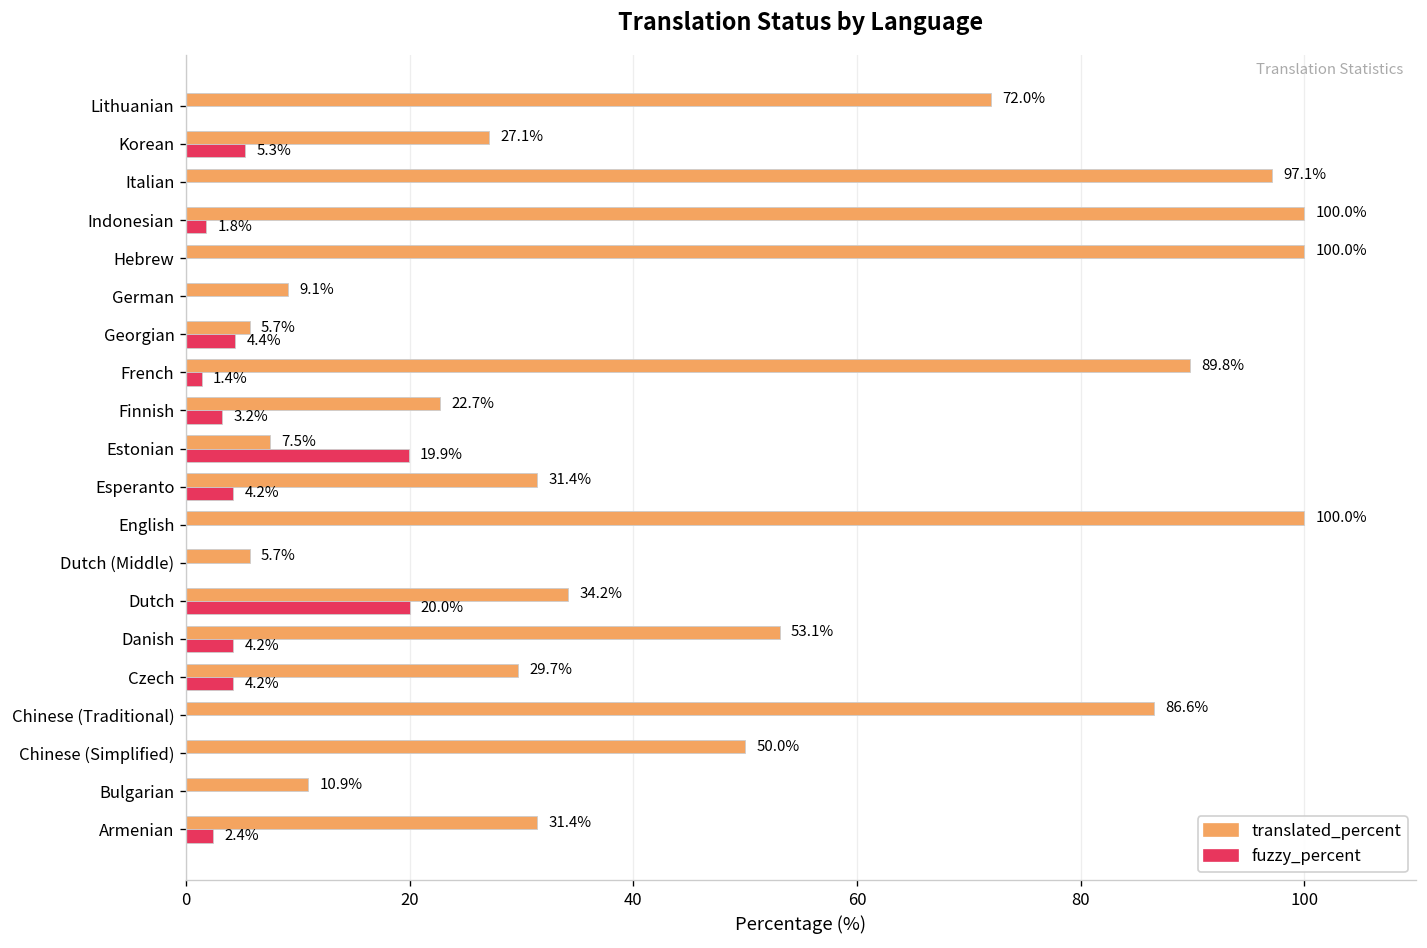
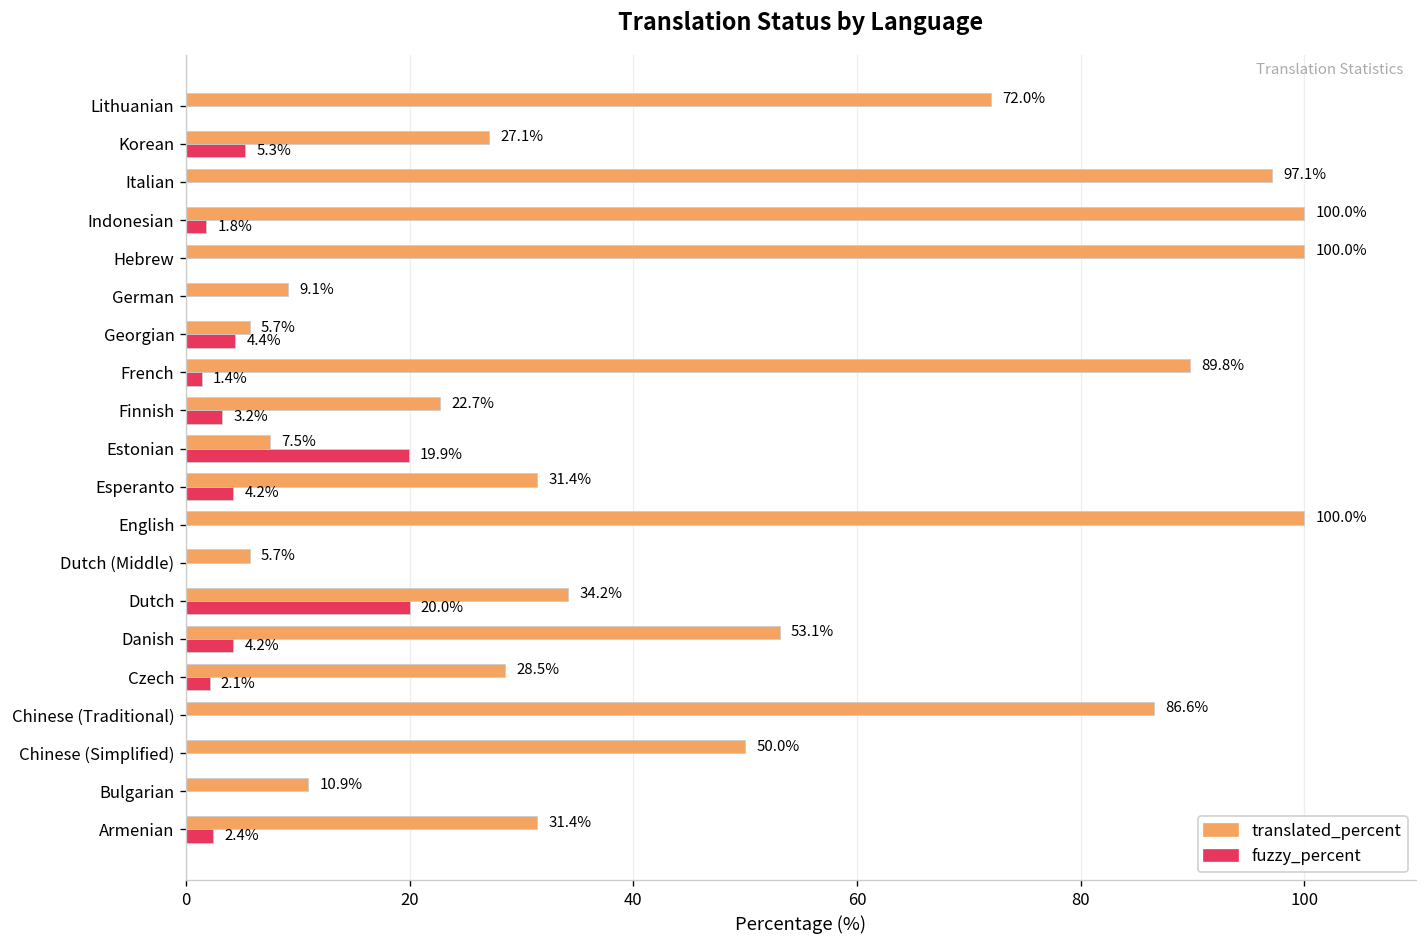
  {
    "translated_percent": {
      "Lithuanian": "72.0%",
      "Korean": "27.1%",
      "Italian": "97.1%",
      "Indonesian": "100.0%",
      "Hebrew": "100.0%",
      "German": "9.1%",
      "Georgian": "5.7%",
      "French": "89.8%",
      "Finnish": "22.7%",
      "Estonian": "7.5%",
      "Esperanto": "31.4%",
      "English": "100.0%",
      "Dutch (Middle)": "5.7%",
      "Dutch": "34.2%",
      "Danish": "53.1%",
-     "Czech": "29.7%",
+     "Czech": "28.5%",
      "Chinese (Traditional)": "86.6%",
      "Chinese (Simplified)": "50.0%",
      "Bulgarian": "10.9%",
      "Armenian": "31.4%"
    },
    "fuzzy_percent": {
      "Korean": "5.3%",
      "Indonesian": "1.8%",
      "Georgian": "4.4%",
      "French": "1.4%",
      "Finnish": "3.2%",
      "Estonian": "19.9%",
      "Esperanto": "4.2%",
      "Dutch": "20.0%",
      "Danish": "4.2%",
-     "Czech": "4.2%",
+     "Czech": "2.1%",
      "Armenian": "2.4%"
    }
  }
